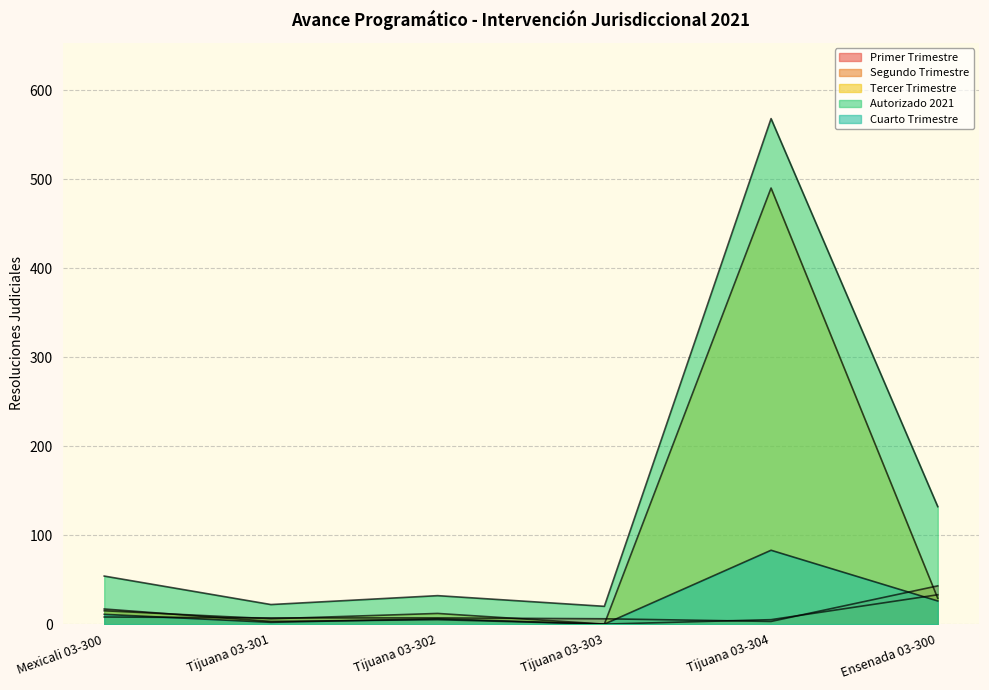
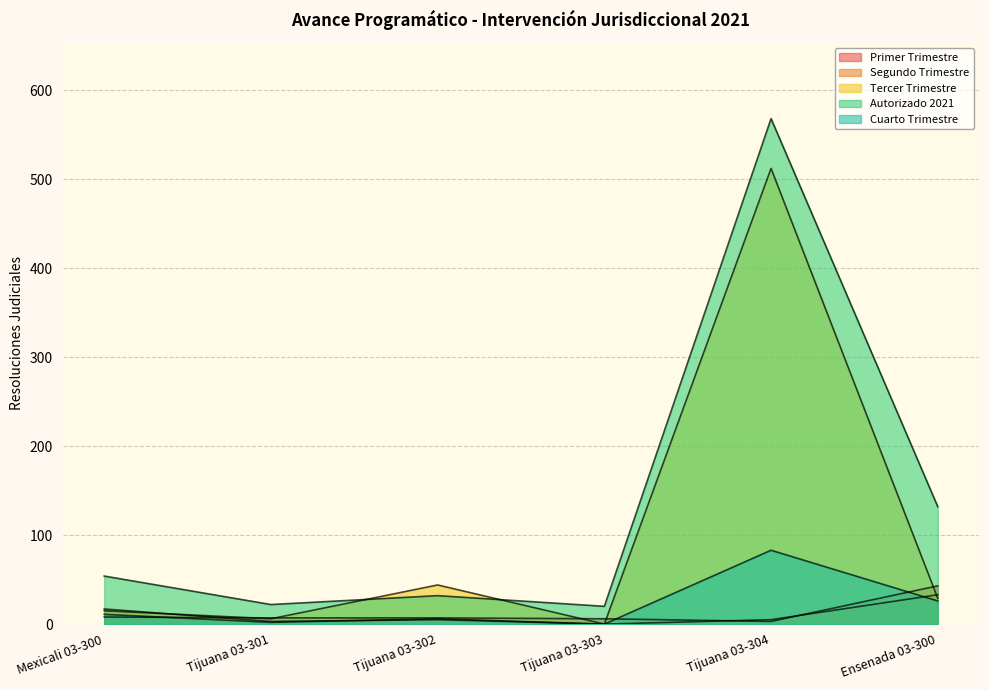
  {
    "Tercer Trimestre": {
-     "Tijuana 03-302": 10,
-     "Tijuana 03-304": 490,
+     "Tijuana 03-302": 40,
+     "Tijuana 03-304": 510,
      "Ensenada 03-300": 30
    }
  }
